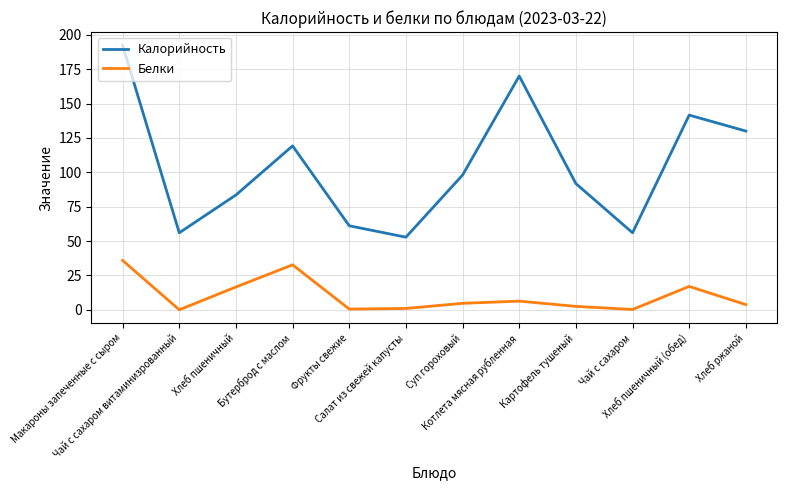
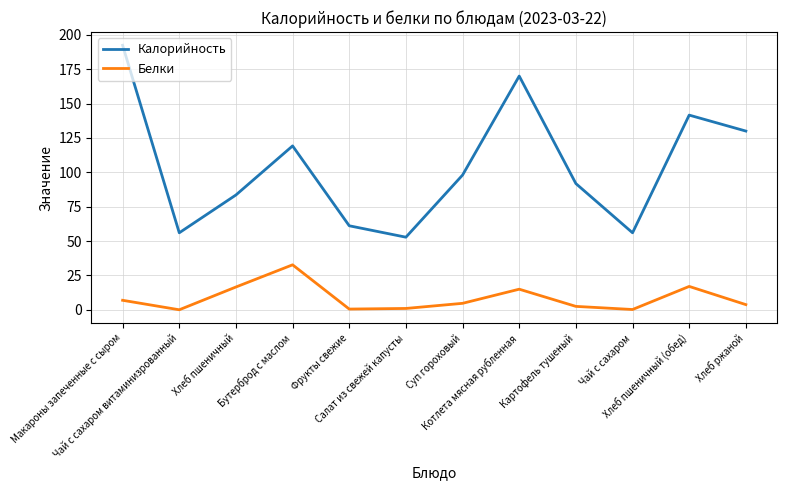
  {
    "Калорийность": {
      "Чай с сахаром витаминизрованный": 56,
      "Хлеб пшеничный": 84,
      "Бутерброд с маслом": 119,
      "Фрукты свежие": 61,
      "Салат из свежей капусты": 53,
      "Суп гороховый": 98,
      "Котлета мясная рубленная": 170,
      "Картофель тушеный": 92,
      "Чай с сахаром": 56,
      "Хлеб пшеничный (обед)": 142,
      "Хлеб ржаной": 130
    },
    "Белки": {
-     "Макароны запеченные с сыром": 36,
+     "Макароны запеченные с сыром": 7,
      "Чай с сахаром витаминизрованный": 0,
      "Хлеб пшеничный": 17,
      "Бутерброд с маслом": 33,
      "Фрукты свежие": 1,
      "Салат из свежей капусты": 1,
      "Суп гороховый": 5,
-     "Котлета мясная рубленная": 6,
+     "Котлета мясная рубленная": 15,
      "Картофель тушеный": 2,
      "Чай с сахаром": 0,
      "Хлеб пшеничный (обед)": 17,
      "Хлеб ржаной": 4
    }
  }
